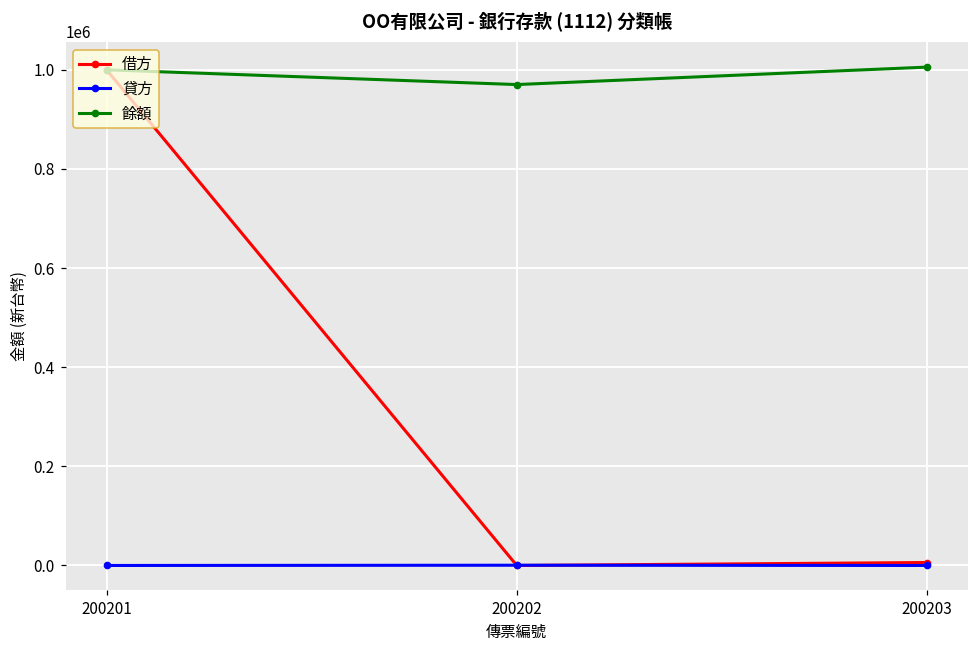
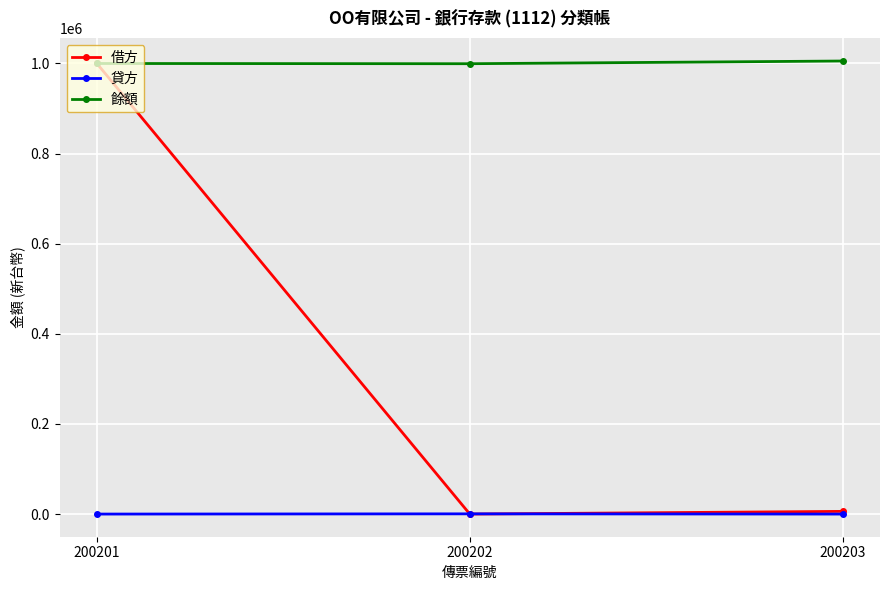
  {
    "借方": {
      "200203": 10000
    },
    "貸方": {
      "200201": 0,
      "200203": 0
    },
    "餘額": {
-     "200202": 970000,
+     "200202": 1000000,
      "200203": 1010000
    }
  }
